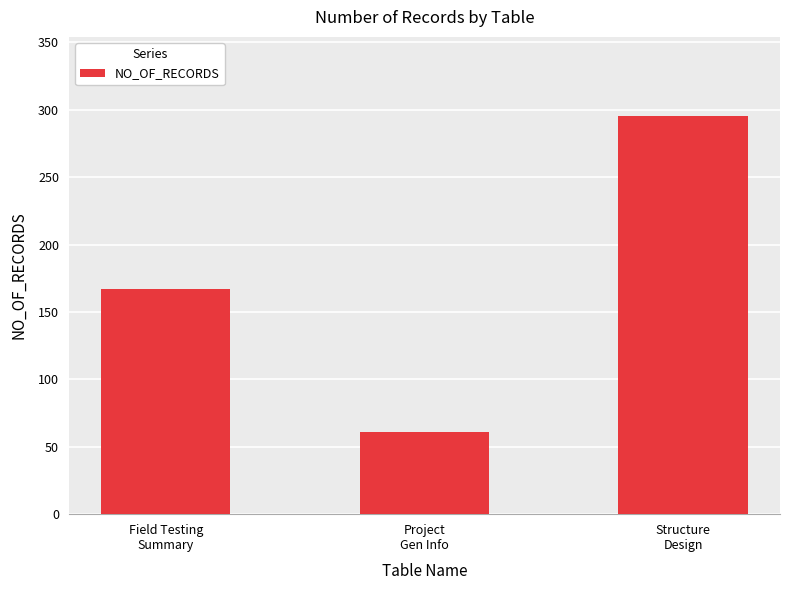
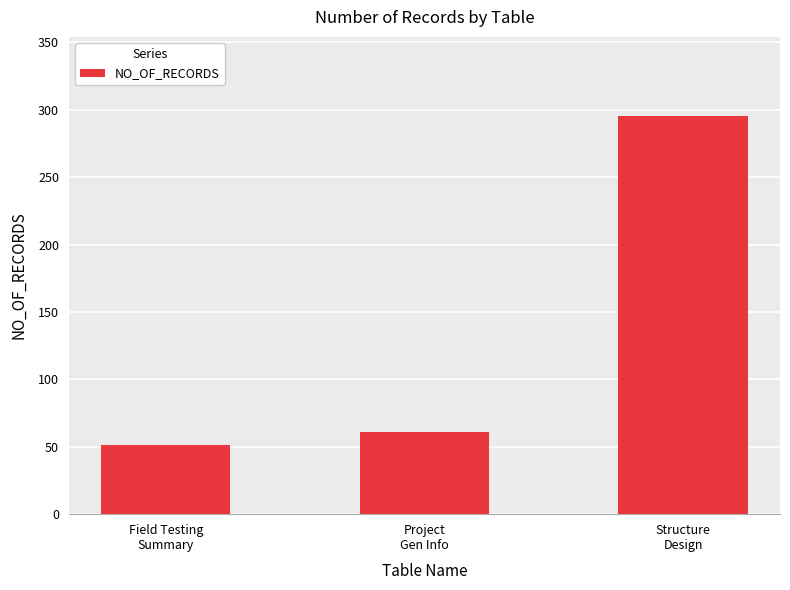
  {
-   "Field Testing Summary": 167,
+   "Field Testing Summary": 51,
    "Project Gen Info": 61,
    "Structure Design": 295
  }
